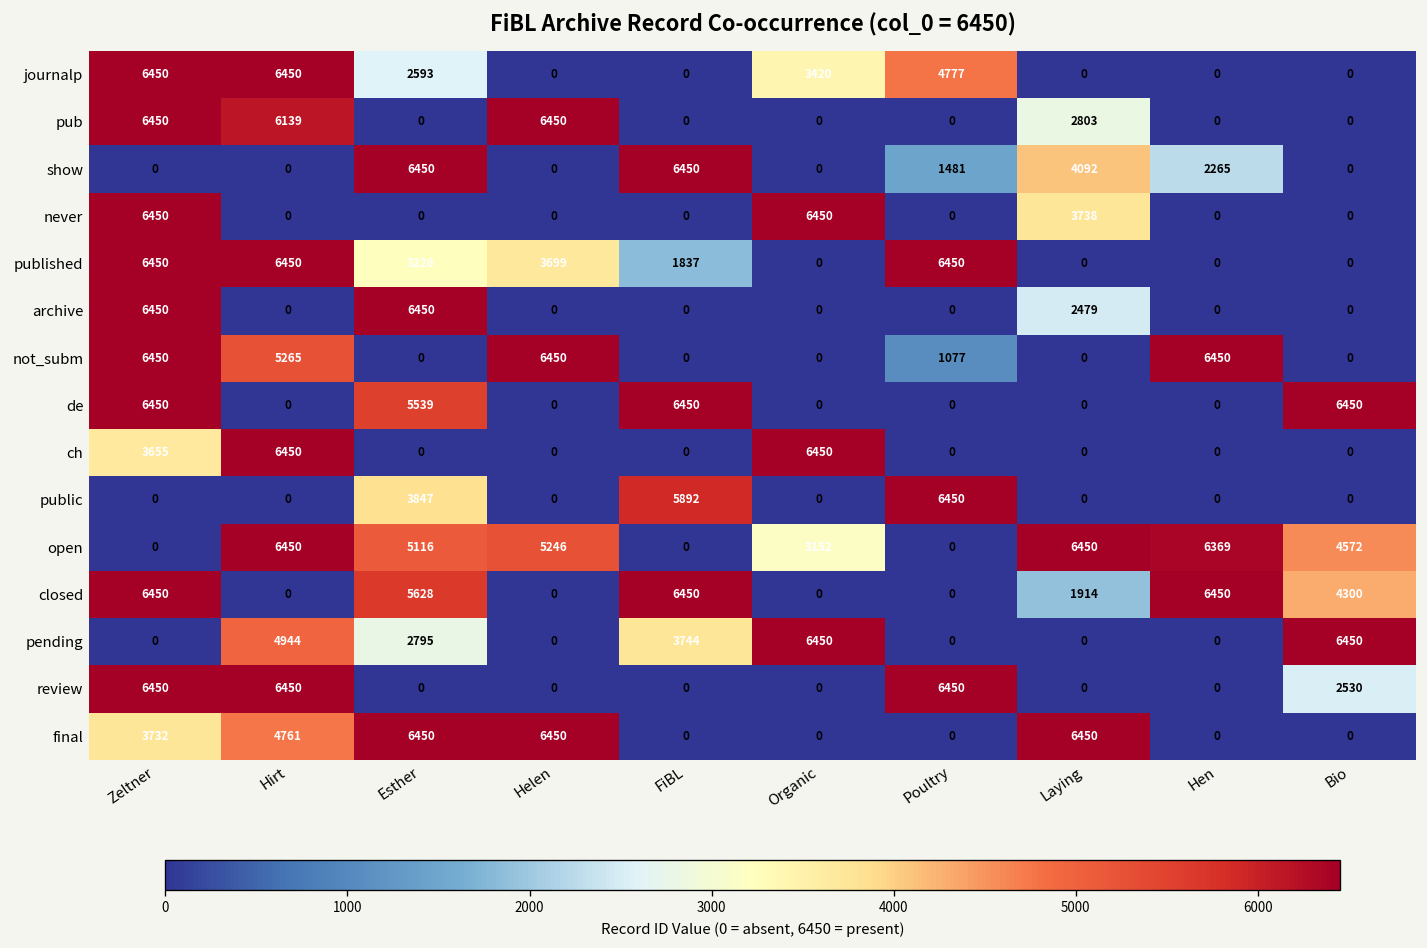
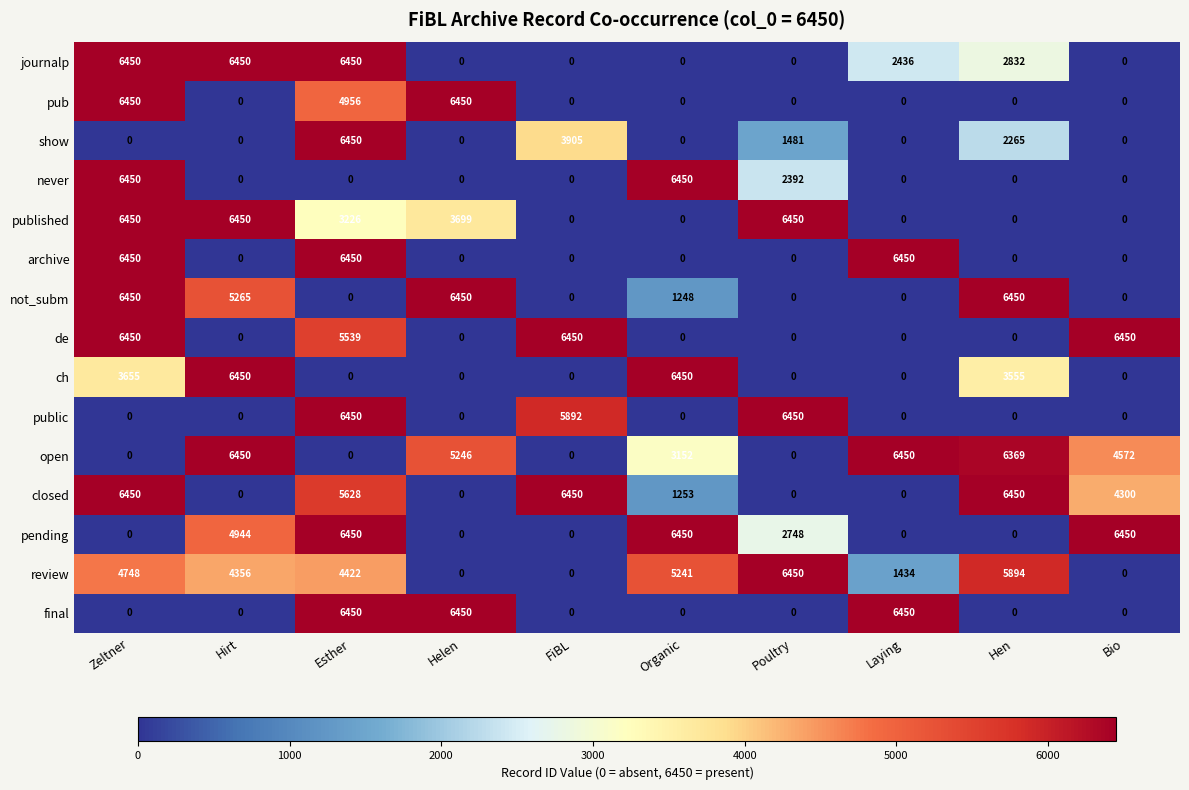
  {
    "journalp": {
      "Zeltner": 6450,
      "Hirt": 6450,
-     "Esther": 2593,
+     "Esther": 6450,
      "Helen": 0,
      "FiBL": 0,
-     "Organic": 3420,
-     "Poultry": 4777,
-     "Laying": 0,
-     "Hen": 0,
+     "Organic": 0,
+     "Poultry": 0,
+     "Laying": 2436,
+     "Hen": 2832,
      "Bio": 0
    },
    "pub": {
      "Zeltner": 6450,
-     "Hirt": 6139,
-     "Esther": 0,
+     "Hirt": 0,
+     "Esther": 4956,
      "Helen": 6450,
      "FiBL": 0,
      "Organic": 0,
      "Poultry": 0,
-     "Laying": 2803,
+     "Laying": 0,
      "Hen": 0,
      "Bio": 0
    },
    "show": {
      "Zeltner": 0,
      "Hirt": 0,
      "Esther": 6450,
      "Helen": 0,
-     "FiBL": 6450,
+     "FiBL": 3905,
      "Organic": 0,
      "Poultry": 1481,
-     "Laying": 4092,
+     "Laying": 0,
      "Hen": 2265,
      "Bio": 0
    },
    "never": {
      "Zeltner": 6450,
      "Hirt": 0,
      "Esther": 0,
      "Helen": 0,
      "FiBL": 0,
      "Organic": 6450,
-     "Poultry": 0,
-     "Laying": 3738,
+     "Poultry": 2392,
+     "Laying": 0,
      "Hen": 0,
      "Bio": 0
    },
    "published": {
      "Zeltner": 6450,
      "Hirt": 6450,
      "Esther": 3226,
      "Helen": 3699,
-     "FiBL": 1837,
+     "FiBL": 0,
      "Organic": 0,
      "Poultry": 6450,
      "Laying": 0,
      "Hen": 0,
      "Bio": 0
    },
    "archive": {
      "Zeltner": 6450,
      "Hirt": 0,
      "Esther": 6450,
      "Helen": 0,
      "FiBL": 0,
      "Organic": 0,
      "Poultry": 0,
-     "Laying": 2479,
+     "Laying": 6450,
      "Hen": 0,
      "Bio": 0
    },
    "not_subm": {
      "Zeltner": 6450,
      "Hirt": 5265,
      "Esther": 0,
      "Helen": 6450,
      "FiBL": 0,
-     "Organic": 0,
-     "Poultry": 1077,
+     "Organic": 1248,
+     "Poultry": 0,
      "Laying": 0,
      "Hen": 6450,
      "Bio": 0
    },
    "de": {
      "Zeltner": 6450,
      "Hirt": 0,
      "Esther": 5539,
      "Helen": 0,
      "FiBL": 6450,
      "Organic": 0,
      "Poultry": 0,
      "Laying": 0,
      "Hen": 0,
      "Bio": 6450
    },
    "ch": {
      "Zeltner": 3655,
      "Hirt": 6450,
      "Esther": 0,
      "Helen": 0,
      "FiBL": 0,
      "Organic": 6450,
      "Poultry": 0,
      "Laying": 0,
-     "Hen": 0,
+     "Hen": 3555,
      "Bio": 0
    },
    "public": {
      "Zeltner": 0,
      "Hirt": 0,
-     "Esther": 3847,
+     "Esther": 6450,
      "Helen": 0,
      "FiBL": 5892,
      "Organic": 0,
      "Poultry": 6450,
      "Laying": 0,
      "Hen": 0,
      "Bio": 0
    },
    "open": {
      "Zeltner": 0,
      "Hirt": 6450,
-     "Esther": 5116,
+     "Esther": 0,
      "Helen": 5246,
      "FiBL": 0,
      "Organic": 3152,
      "Poultry": 0,
      "Laying": 6450,
      "Hen": 6369,
      "Bio": 4572
    },
    "closed": {
      "Zeltner": 6450,
      "Hirt": 0,
      "Esther": 5628,
      "Helen": 0,
      "FiBL": 6450,
-     "Organic": 0,
+     "Organic": 1253,
      "Poultry": 0,
-     "Laying": 1914,
+     "Laying": 0,
      "Hen": 6450,
      "Bio": 4300
    },
    "pending": {
      "Zeltner": 0,
      "Hirt": 4944,
-     "Esther": 2795,
+     "Esther": 6450,
      "Helen": 0,
-     "FiBL": 3744,
+     "FiBL": 0,
      "Organic": 6450,
-     "Poultry": 0,
+     "Poultry": 2748,
      "Laying": 0,
      "Hen": 0,
      "Bio": 6450
    },
    "review": {
-     "Zeltner": 6450,
-     "Hirt": 6450,
-     "Esther": 0,
+     "Zeltner": 4748,
+     "Hirt": 4356,
+     "Esther": 4422,
      "Helen": 0,
      "FiBL": 0,
-     "Organic": 0,
+     "Organic": 5241,
      "Poultry": 6450,
-     "Laying": 0,
-     "Hen": 0,
-     "Bio": 2530
+     "Laying": 1434,
+     "Hen": 5894,
+     "Bio": 0
    },
    "final": {
-     "Zeltner": 3732,
-     "Hirt": 4761,
+     "Zeltner": 0,
+     "Hirt": 0,
      "Esther": 6450,
      "Helen": 6450,
      "FiBL": 0,
      "Organic": 0,
      "Poultry": 0,
      "Laying": 6450,
      "Hen": 0,
      "Bio": 0
    }
  }
